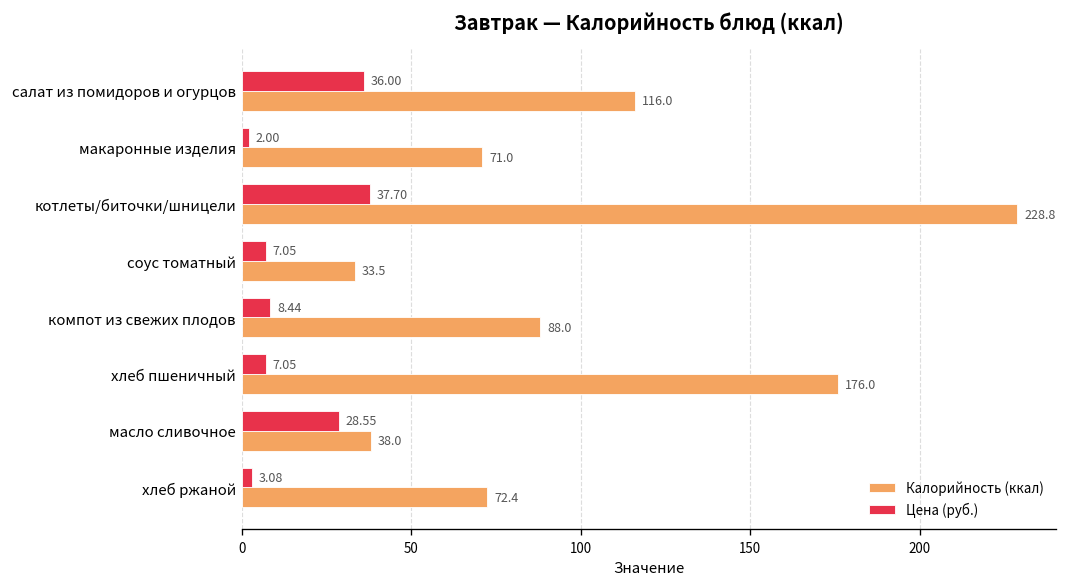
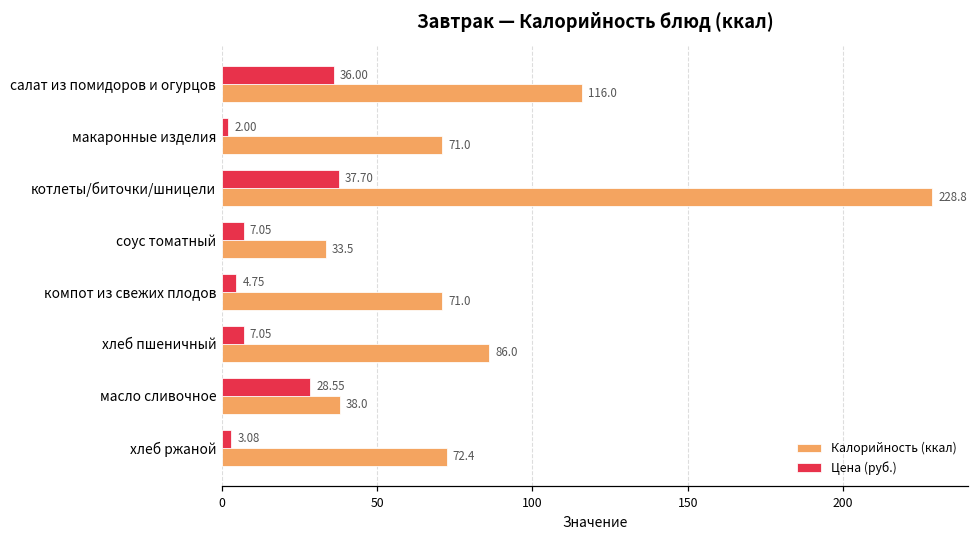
  {
    "Калорийность (ккал)": {
      "салат из помидоров и огурцов": 116.0,
      "макаронные изделия": 71.0,
      "котлеты/биточки/шницели": 228.8,
      "соус томатный": 33.5,
-     "компот из свежих плодов": 88.0,
-     "хлеб пшеничный": 176.0,
+     "компот из свежих плодов": 71.0,
+     "хлеб пшеничный": 86.0,
      "масло сливочное": 38.0,
      "хлеб ржаной": 72.4
    },
    "Цена (руб.)": {
      "салат из помидоров и огурцов": 36.00,
      "макаронные изделия": 2.00,
      "котлеты/биточки/шницели": 37.70,
      "соус томатный": 7.05,
-     "компот из свежих плодов": 8.44,
+     "компот из свежих плодов": 4.75,
      "хлеб пшеничный": 7.05,
      "масло сливочное": 28.55,
      "хлеб ржаной": 3.08
    }
  }
